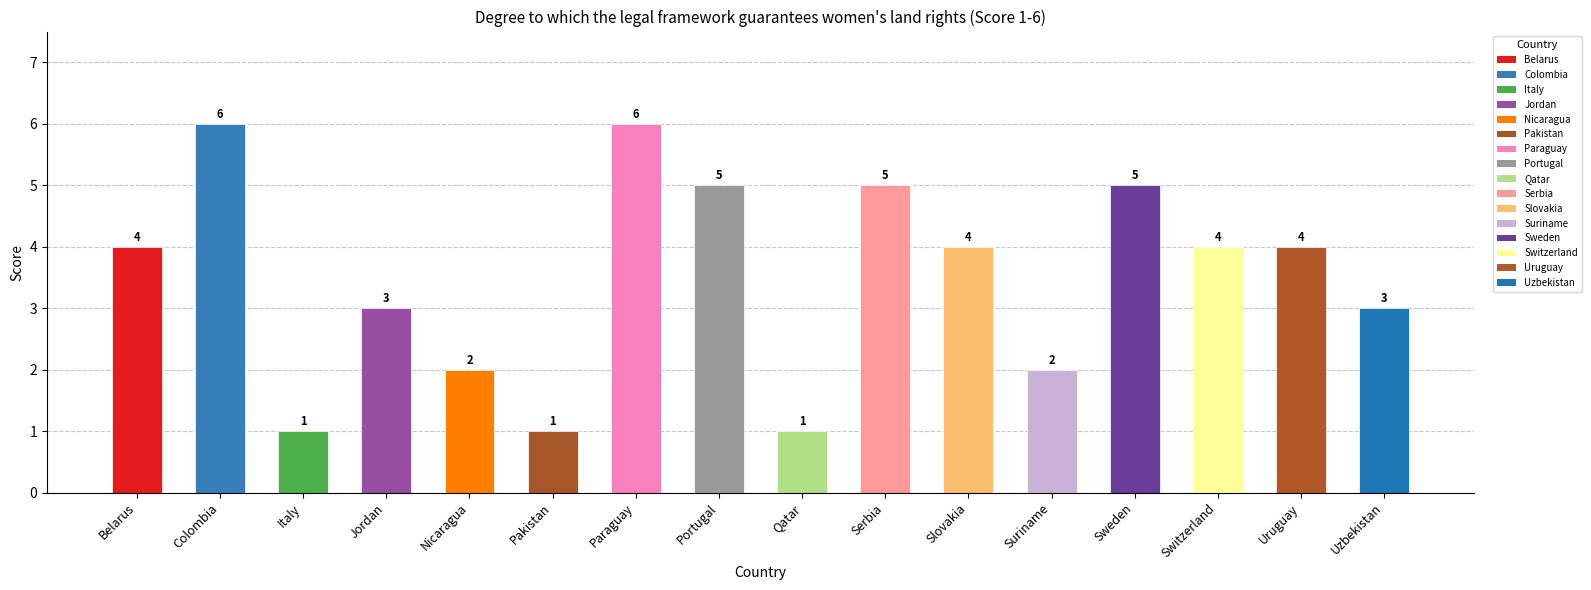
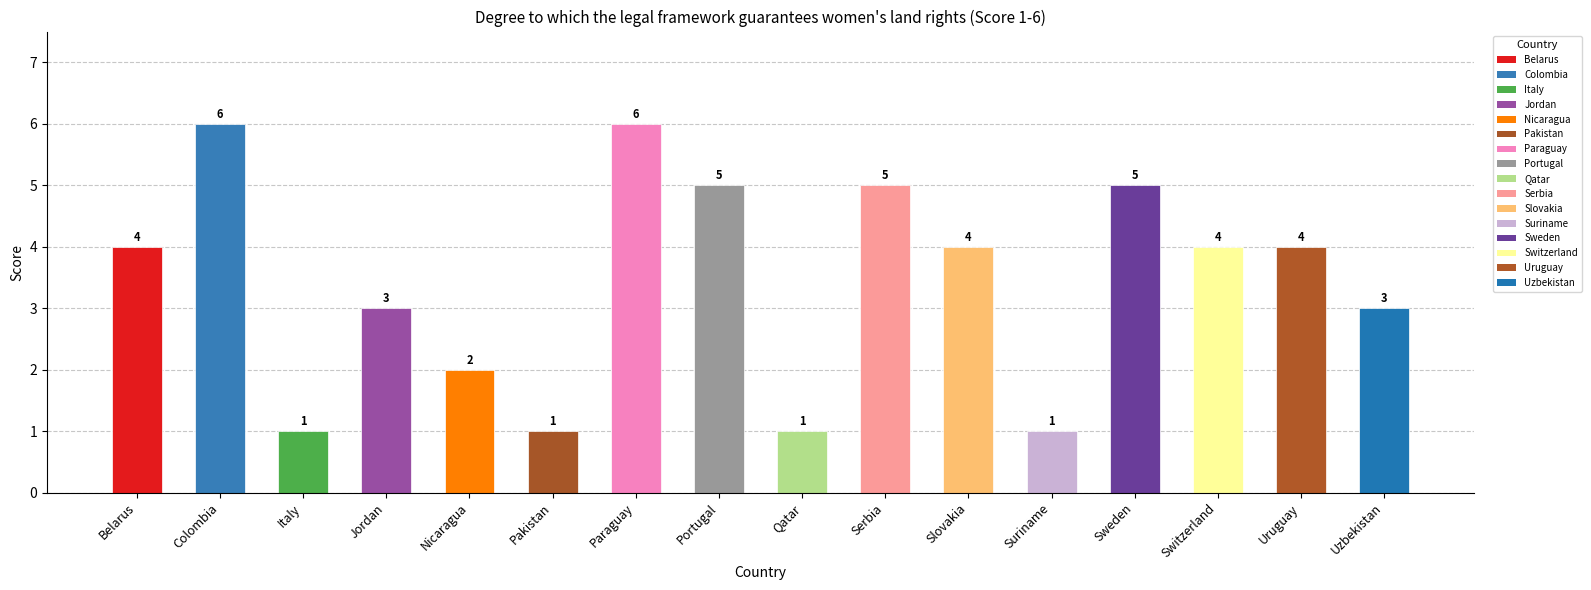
  {
    "Belarus": 4,
    "Colombia": 6,
    "Italy": 1,
    "Jordan": 3,
    "Nicaragua": 2,
    "Pakistan": 1,
    "Paraguay": 6,
    "Portugal": 5,
    "Qatar": 1,
    "Serbia": 5,
    "Slovakia": 4,
-   "Suriname": 2,
+   "Suriname": 1,
    "Sweden": 5,
    "Switzerland": 4,
    "Uruguay": 4,
    "Uzbekistan": 3
  }
